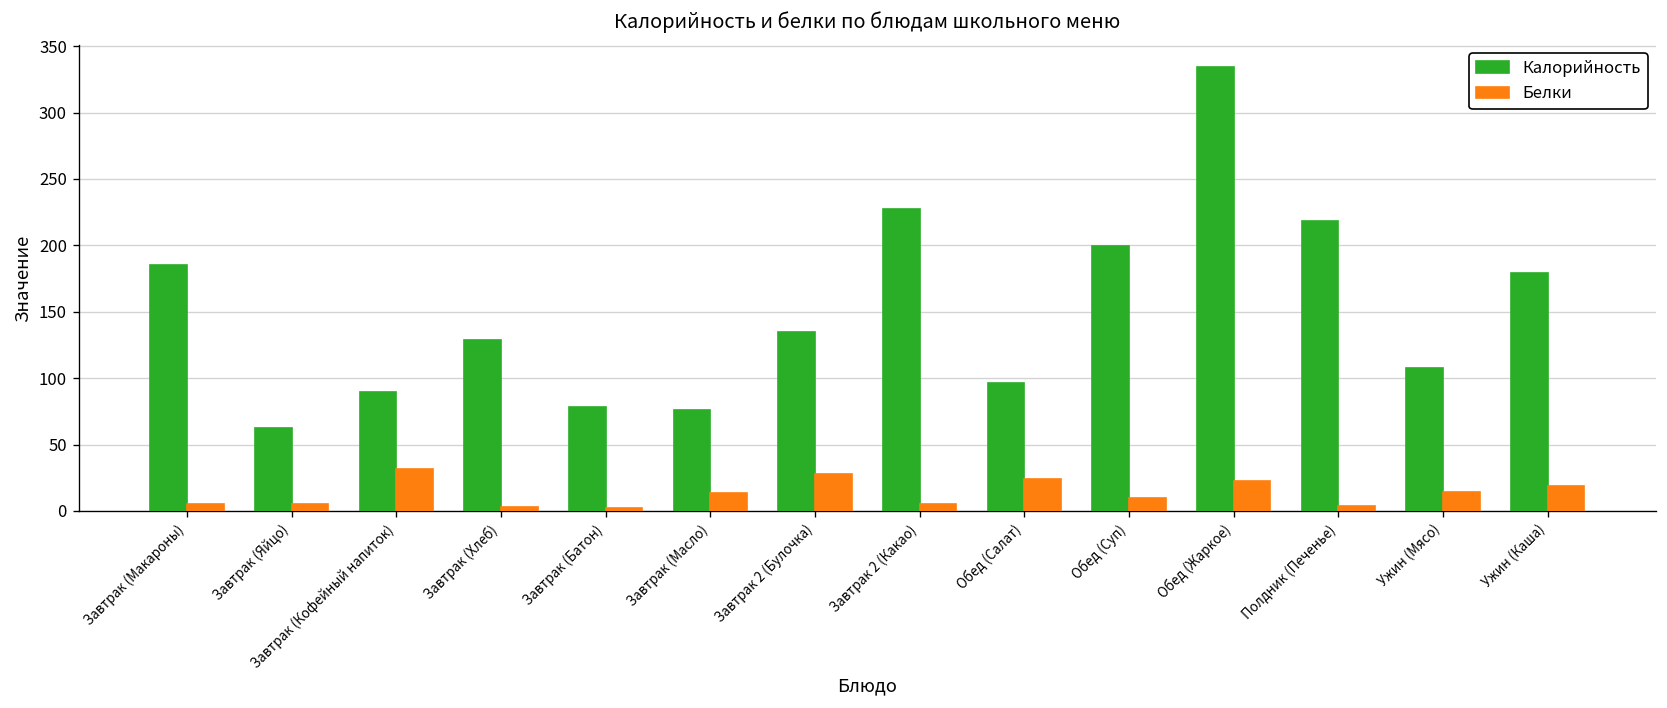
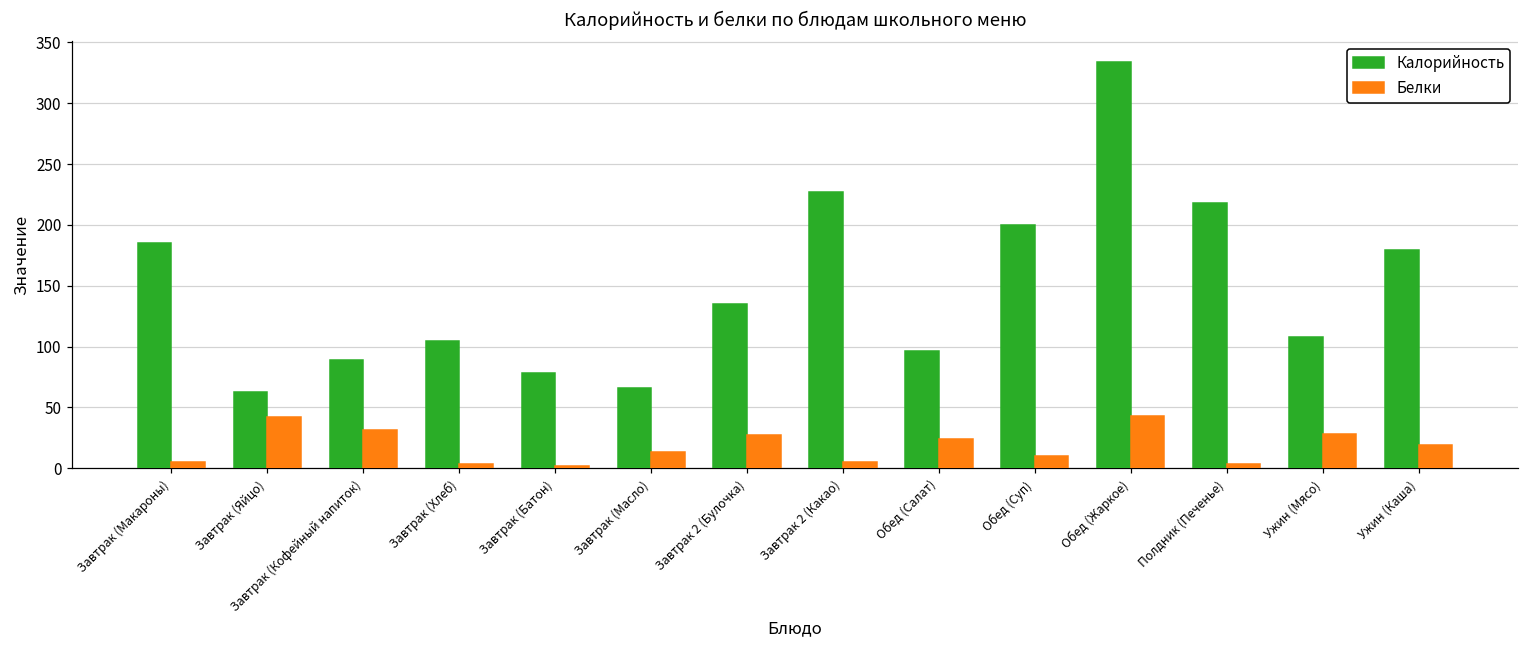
  {
    "Калорийность": {
      "Завтрак (Макароны)": 185,
      "Завтрак (Яйцо)": 63,
      "Завтрак (Кофейный напиток)": 89,
-     "Завтрак (Хлеб)": 129,
+     "Завтрак (Хлеб)": 105,
      "Завтрак (Батон)": 78,
-     "Завтрак (Масло)": 76,
+     "Завтрак (Масло)": 66,
      "Завтрак 2 (Булочка)": 135,
      "Завтрак 2 (Какао)": 227,
      "Обед (Салат)": 97,
      "Обед (Суп)": 200,
      "Обед (Жаркое)": 334,
      "Полдник (Печенье)": 218,
      "Ужин (Мясо)": 108,
      "Ужин (Каша)": 179
    },
    "Белки": {
      "Завтрак (Макароны)": 5,
-     "Завтрак (Яйцо)": 5,
+     "Завтрак (Яйцо)": 43,
      "Завтрак (Кофейный напиток)": 32,
      "Завтрак (Хлеб)": 3,
      "Завтрак (Масло)": 13,
      "Завтрак 2 (Булочка)": 28,
      "Завтрак 2 (Какао)": 5,
      "Обед (Салат)": 24,
      "Обед (Суп)": 10,
-     "Обед (Жаркое)": 23,
+     "Обед (Жаркое)": 43,
      "Полдник (Печенье)": 4,
-     "Ужин (Мясо)": 14,
+     "Ужин (Мясо)": 29,
      "Ужин (Каша)": 19
    }
  }
